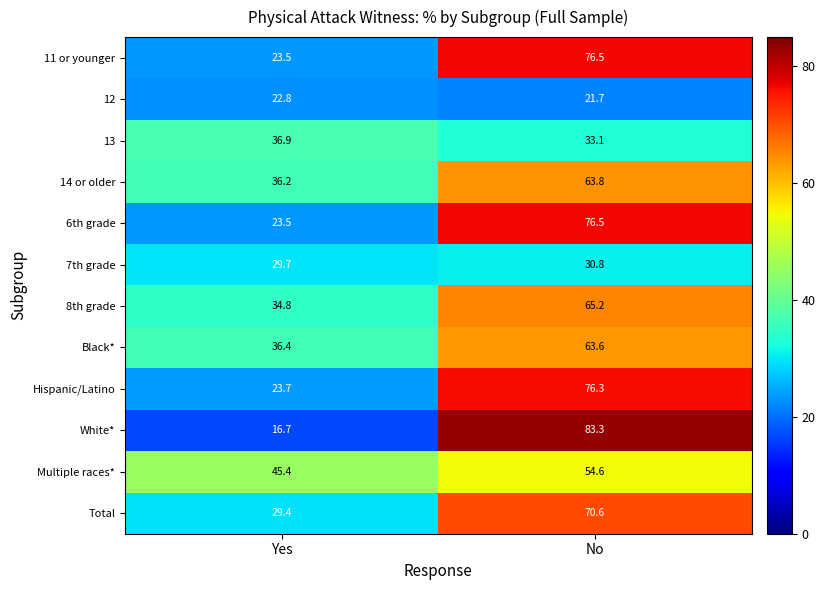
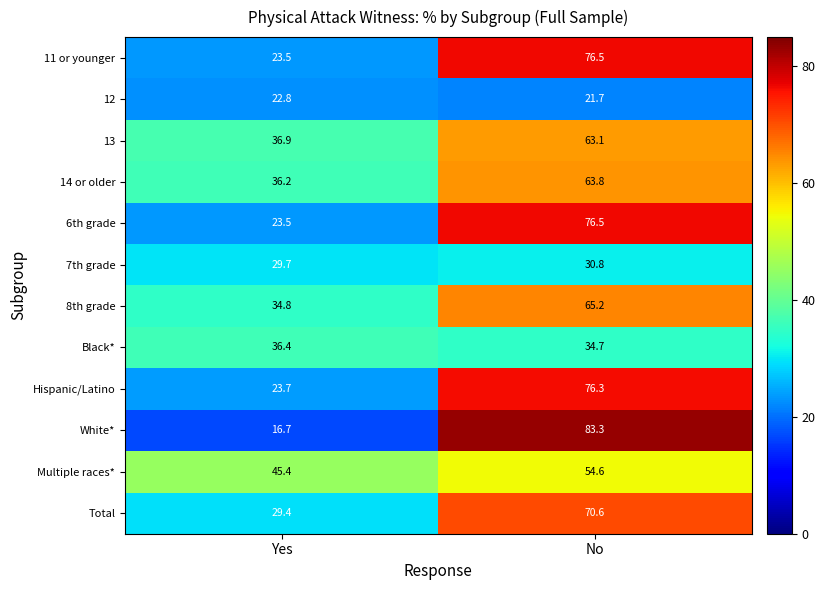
  {
    "11 or younger": {
      "Yes": 23.5,
      "No": 76.5
    },
    "12": {
      "Yes": 22.8,
      "No": 21.7
    },
    "13": {
      "Yes": 36.9,
-     "No": 33.1
+     "No": 63.1
    },
    "14 or older": {
      "Yes": 36.2,
      "No": 63.8
    },
    "6th grade": {
      "Yes": 23.5,
      "No": 76.5
    },
    "7th grade": {
      "Yes": 29.7,
      "No": 30.8
    },
    "8th grade": {
      "Yes": 34.8,
      "No": 65.2
    },
    "Black*": {
      "Yes": 36.4,
-     "No": 63.6
+     "No": 34.7
    },
    "Hispanic/Latino": {
      "Yes": 23.7,
      "No": 76.3
    },
    "White*": {
      "Yes": 16.7,
      "No": 83.3
    },
    "Multiple races*": {
      "Yes": 45.4,
      "No": 54.6
    },
    "Total": {
      "Yes": 29.4,
      "No": 70.6
    }
  }
